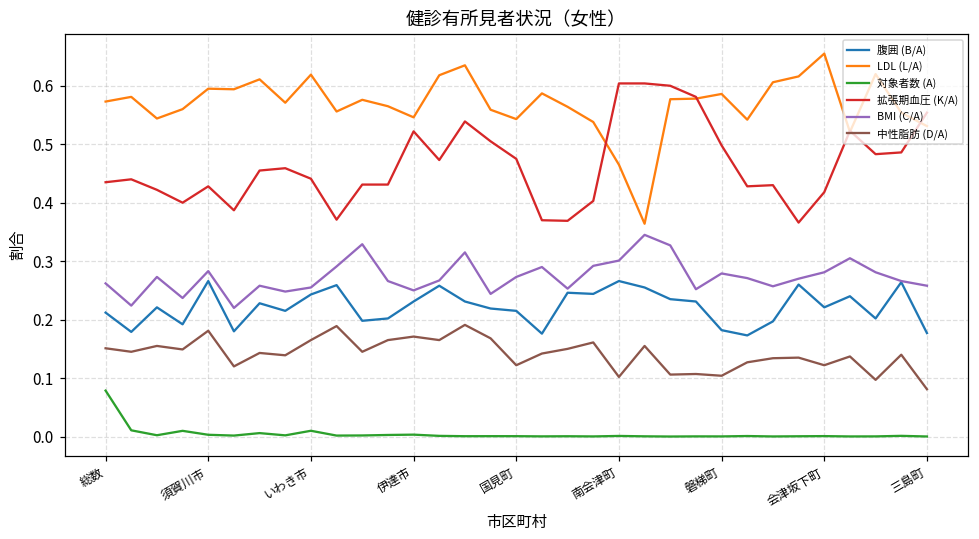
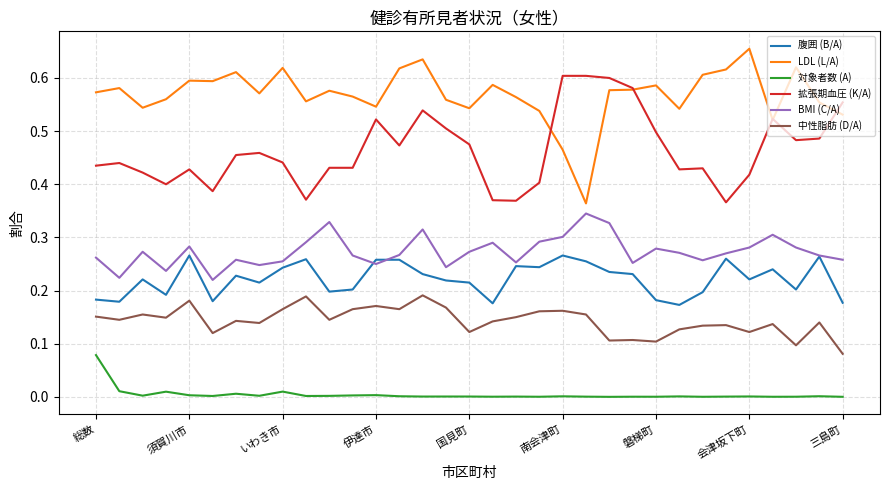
  {
    "腹囲 (B/A)": {
-     "総数": 0.21,
+     "総数": 0.18,
      "須賀川市": 0.27,
      "いわき市": 0.24,
-     "伊達市": 0.23,
+     "伊達市": 0.26,
      "国見町": 0.22,
      "南会津町": 0.27,
      "磐梯町": 0.18,
      "会津坂下町": 0.22,
      "三島町": 0.18
    },
    "LDL (L/A)": {
      "総数": 0.57,
      "須賀川市": 0.60,
      "いわき市": 0.62,
      "伊達市": 0.55,
      "国見町": 0.54,
      "南会津町": 0.47,
      "磐梯町": 0.59,
      "会津坂下町": 0.66
    },
    "対象者数 (A)": {
      "総数": 0.08,
      "須賀川市": 0.00,
      "いわき市": 0.01,
      "伊達市": 0.00,
      "国見町": 0.00,
      "南会津町": 0.00,
      "磐梯町": 0.00,
      "会津坂下町": 0.00,
      "三島町": 0.00
    },
    "拡張期血圧 (K/A)": {
      "総数": 0.44,
      "須賀川市": 0.43,
      "いわき市": 0.44,
      "伊達市": 0.52,
      "国見町": 0.48,
      "南会津町": 0.60,
      "磐梯町": 0.50,
      "会津坂下町": 0.42
    },
    "BMI (C/A)": {
      "総数": 0.26,
      "須賀川市": 0.28,
      "いわき市": 0.26,
      "伊達市": 0.25,
      "国見町": 0.27,
      "南会津町": 0.30,
      "磐梯町": 0.28,
      "会津坂下町": 0.28,
      "三島町": 0.26
    },
    "中性脂肪 (D/A)": {
      "総数": 0.15,
      "須賀川市": 0.18,
      "いわき市": 0.17,
      "伊達市": 0.17,
      "国見町": 0.12,
-     "南会津町": 0.10,
+     "南会津町": 0.16,
      "磐梯町": 0.10,
      "会津坂下町": 0.12,
      "三島町": 0.08
    }
  }
